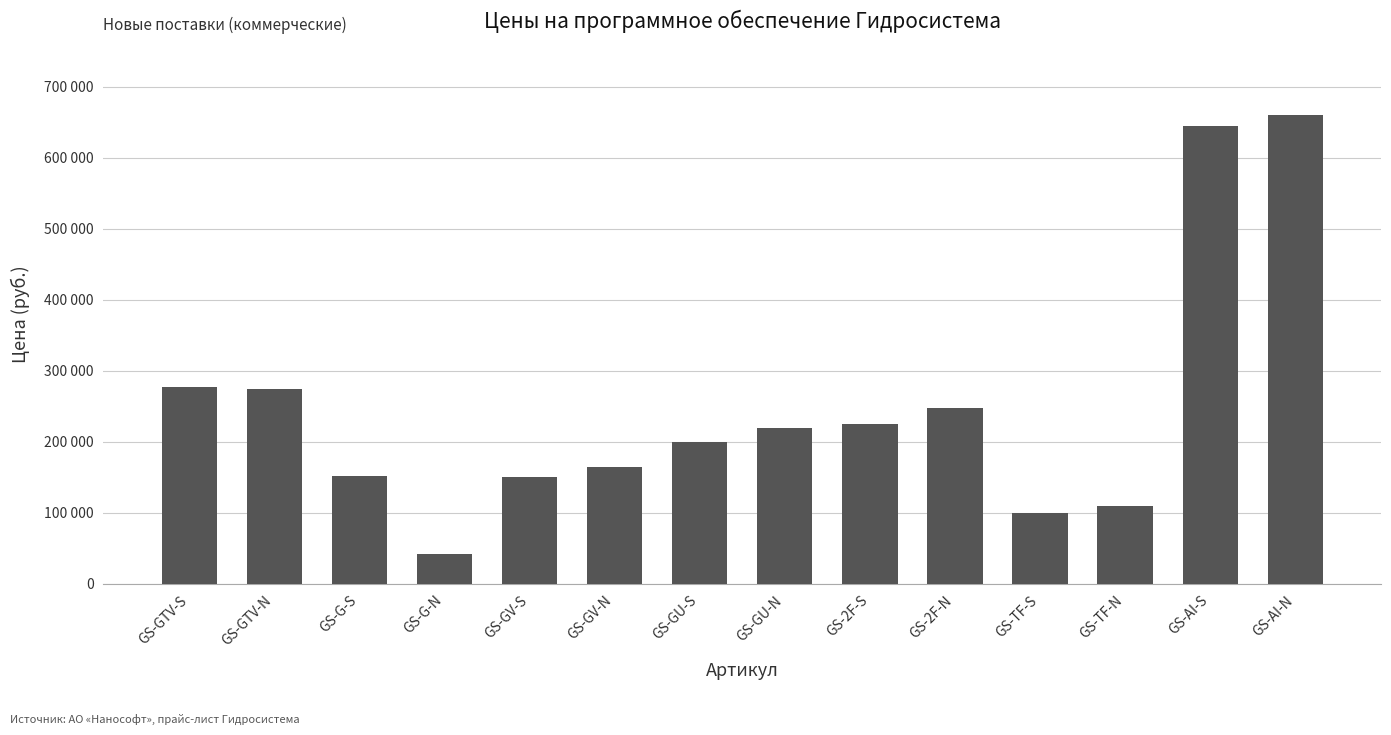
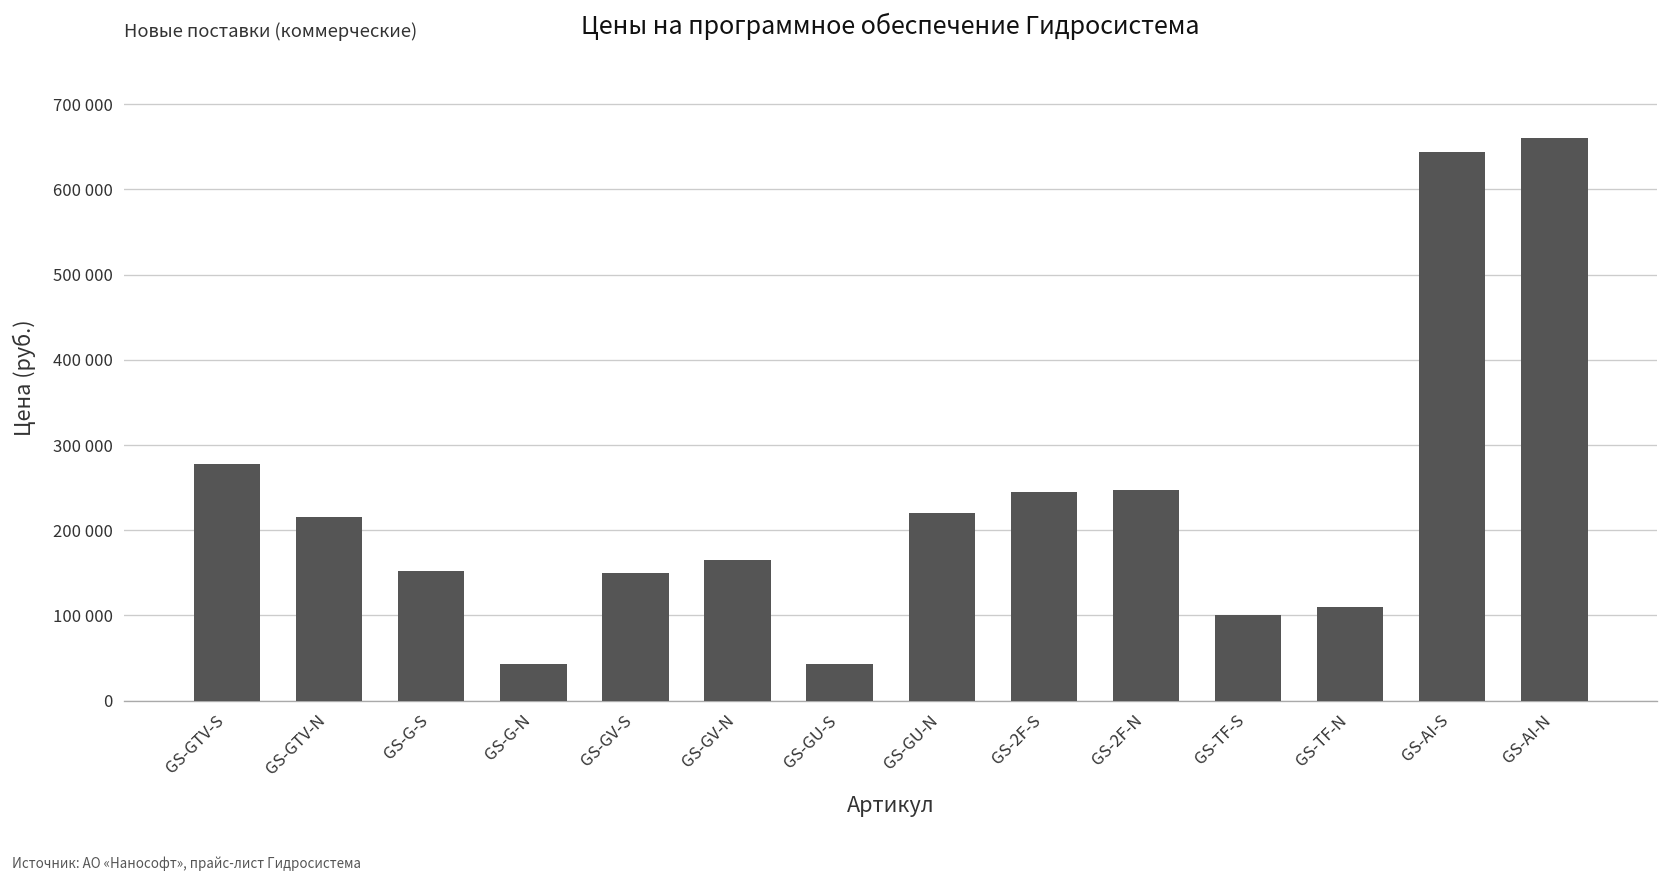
  {
    "GS-GTV-S": 280000,
-   "GS-GTV-N": 280000,
+   "GS-GTV-N": 220000,
    "GS-G-S": 150000,
    "GS-G-N": 40000,
    "GS-GV-S": 150000,
    "GS-GV-N": 170000,
-   "GS-GU-S": 200000,
+   "GS-GU-S": 40000,
    "GS-GU-N": 220000,
-   "GS-2F-S": 230000,
+   "GS-2F-S": 250000,
    "GS-2F-N": 250000,
    "GS-TF-S": 100000,
    "GS-TF-N": 110000,
    "GS-AI-S": 640000,
    "GS-AI-N": 660000
  }
